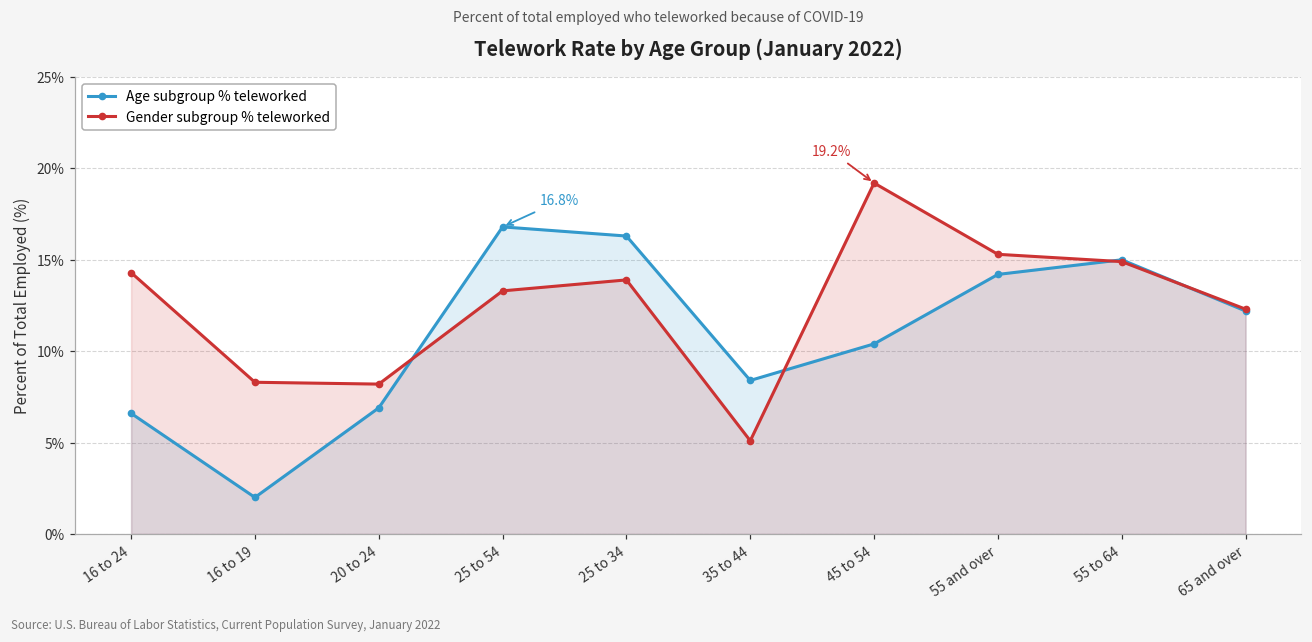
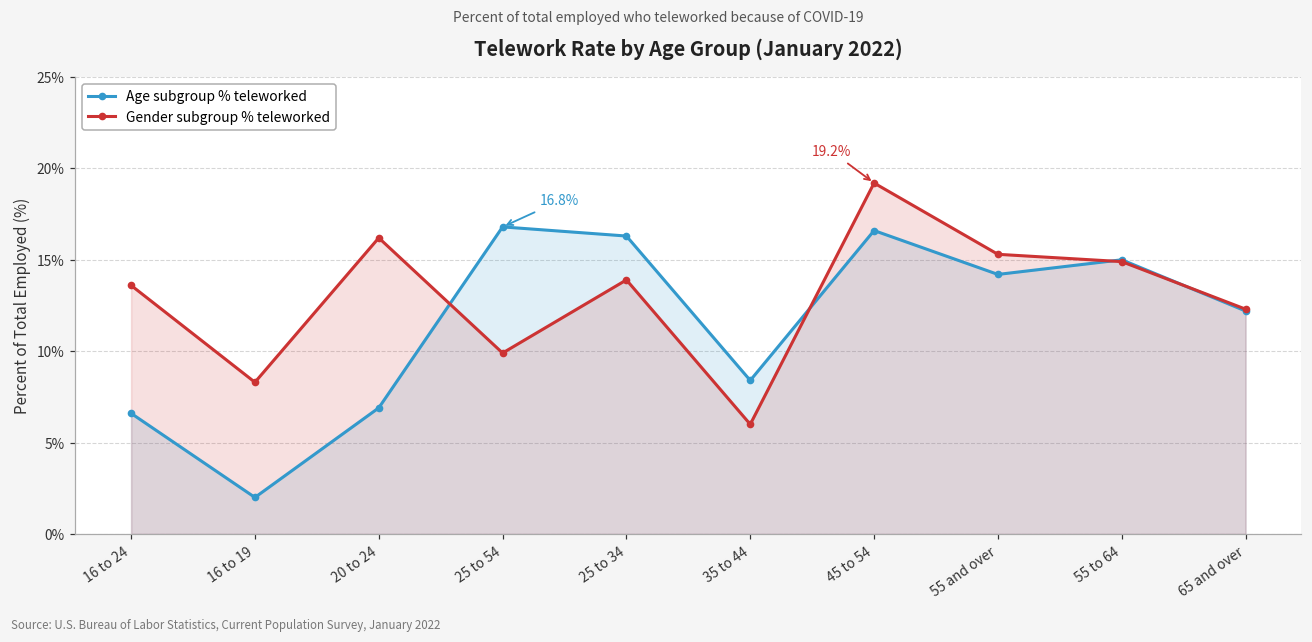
  {
    "Age subgroup % teleworked": {
      "16 to 24": "6.6%",
      "16 to 19": "2.0%",
      "20 to 24": "6.9%",
      "25 to 34": "16.3%",
      "35 to 44": "8.4%",
-     "45 to 54": "10.4%",
+     "45 to 54": "16.6%",
      "55 and over": "14.2%"
    },
    "Gender subgroup % teleworked": {
-     "16 to 24": "14.3%",
+     "16 to 24": "13.6%",
      "16 to 19": "8.3%",
-     "20 to 24": "8.2%",
-     "25 to 54": "13.3%",
+     "20 to 24": "16.2%",
+     "25 to 54": "9.9%",
      "25 to 34": "13.9%",
-     "35 to 44": "5.1%",
+     "35 to 44": "6.0%",
      "55 and over": "15.3%"
    }
  }
